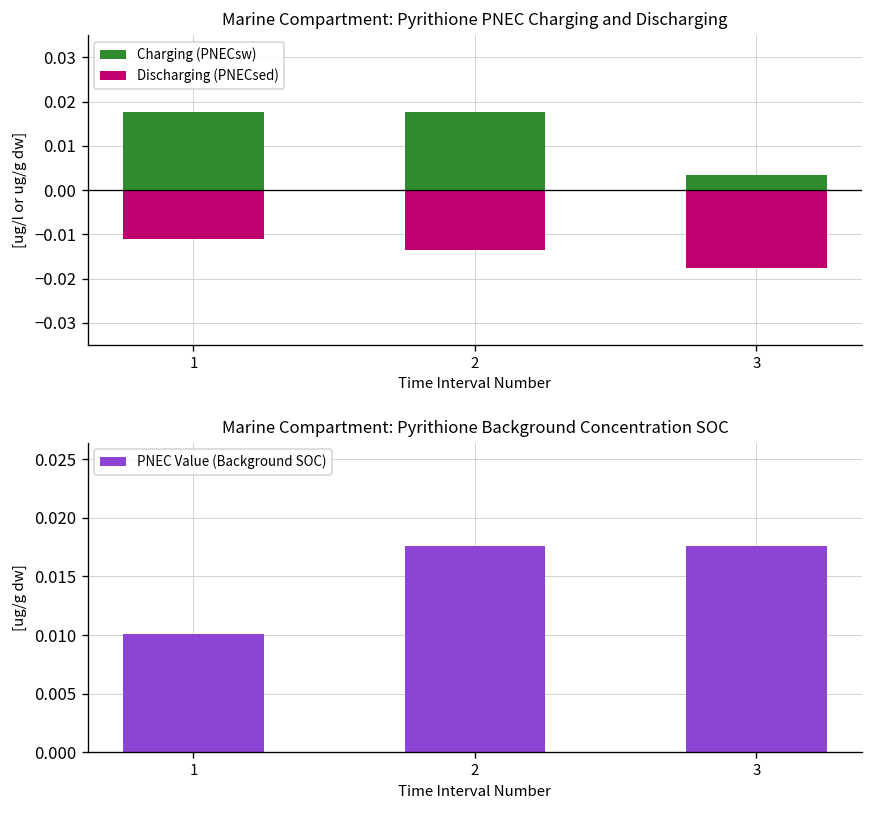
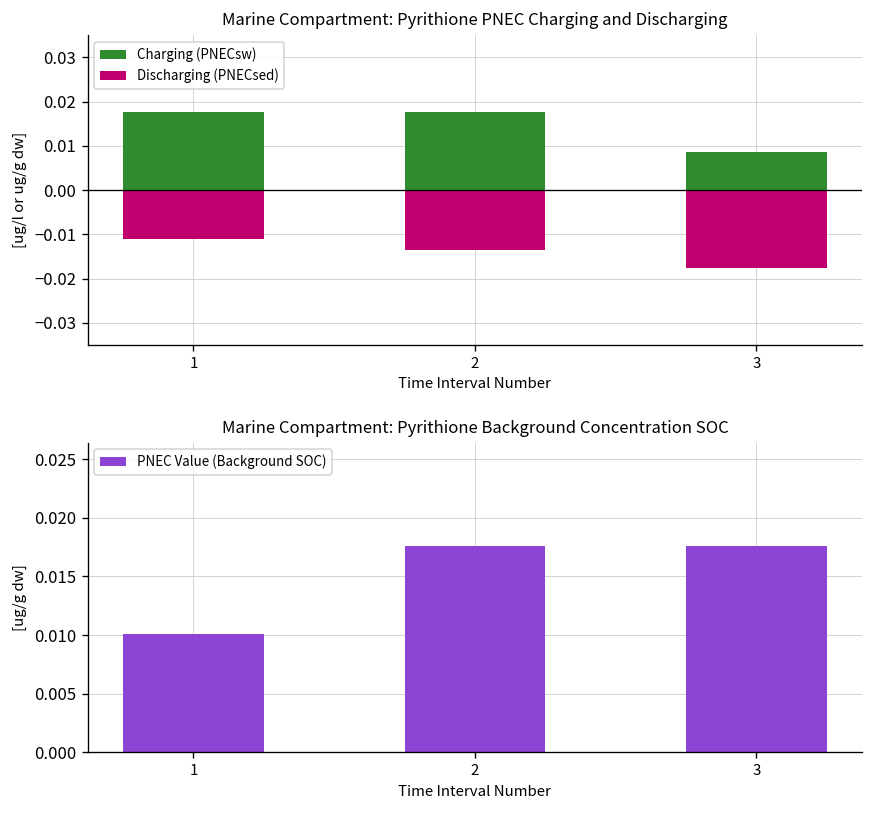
  {
    "Marine Compartment: Pyrithione PNEC Charging and Discharging": {
      "Charging (PNECsw)": {
        "1": 0.018,
        "2": 0.018,
-       "3": 0.004
+       "3": 0.009
      },
      "Discharging (PNECsed)": {
        "1": -0.011,
        "2": -0.014,
        "3": -0.018
      }
    },
    "Marine Compartment: Pyrithione Background Concentration SOC": {
      "1": 0.010,
      "2": 0.018,
      "3": 0.018
    }
  }
